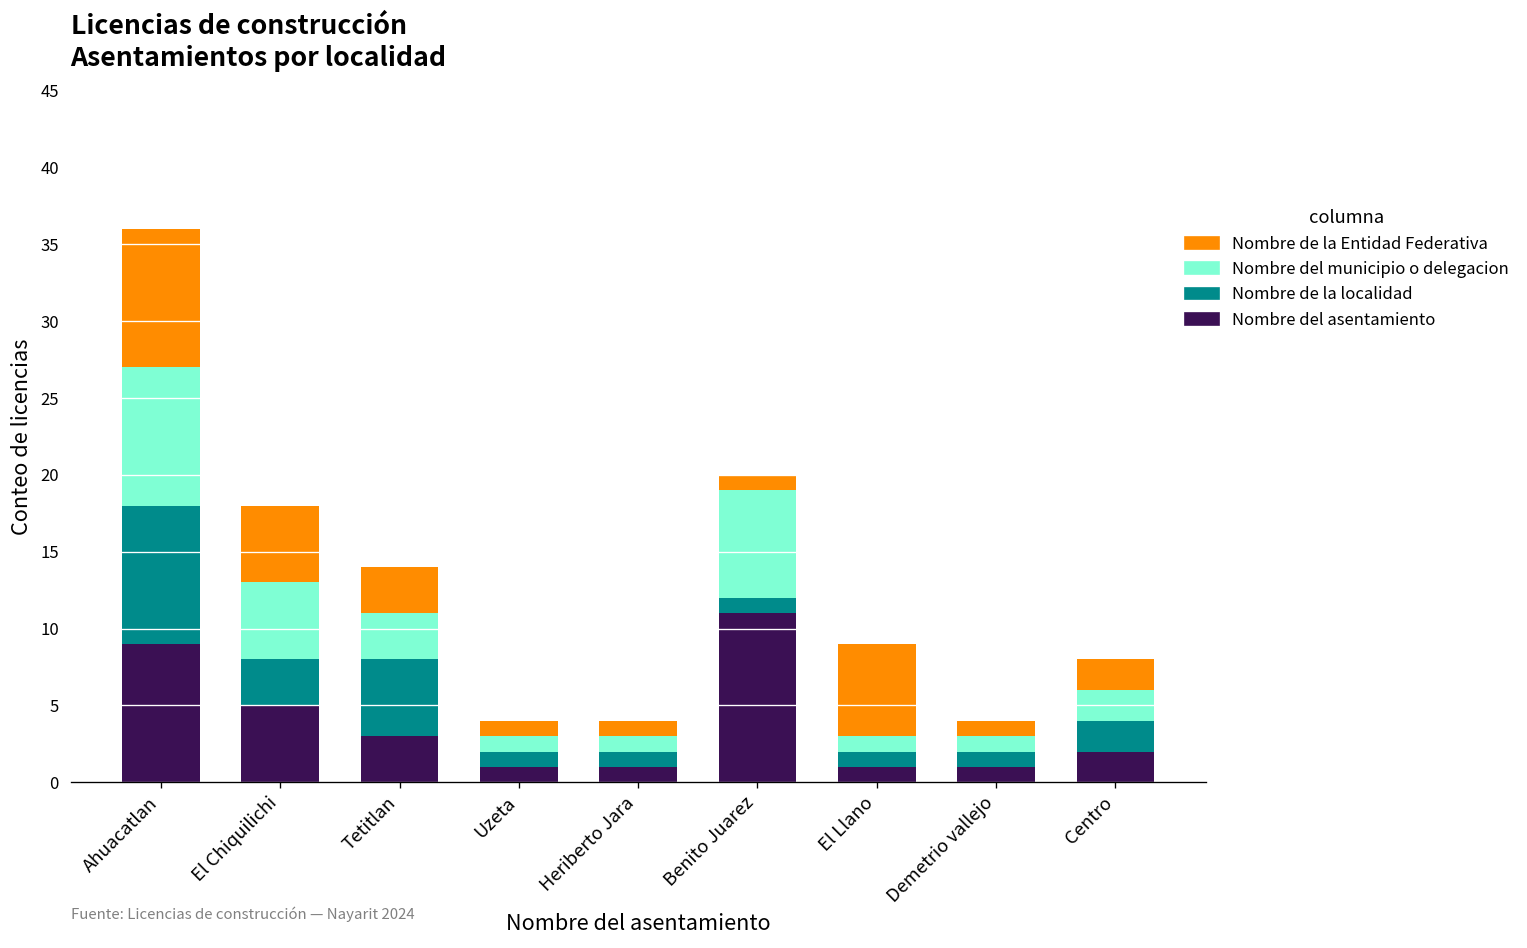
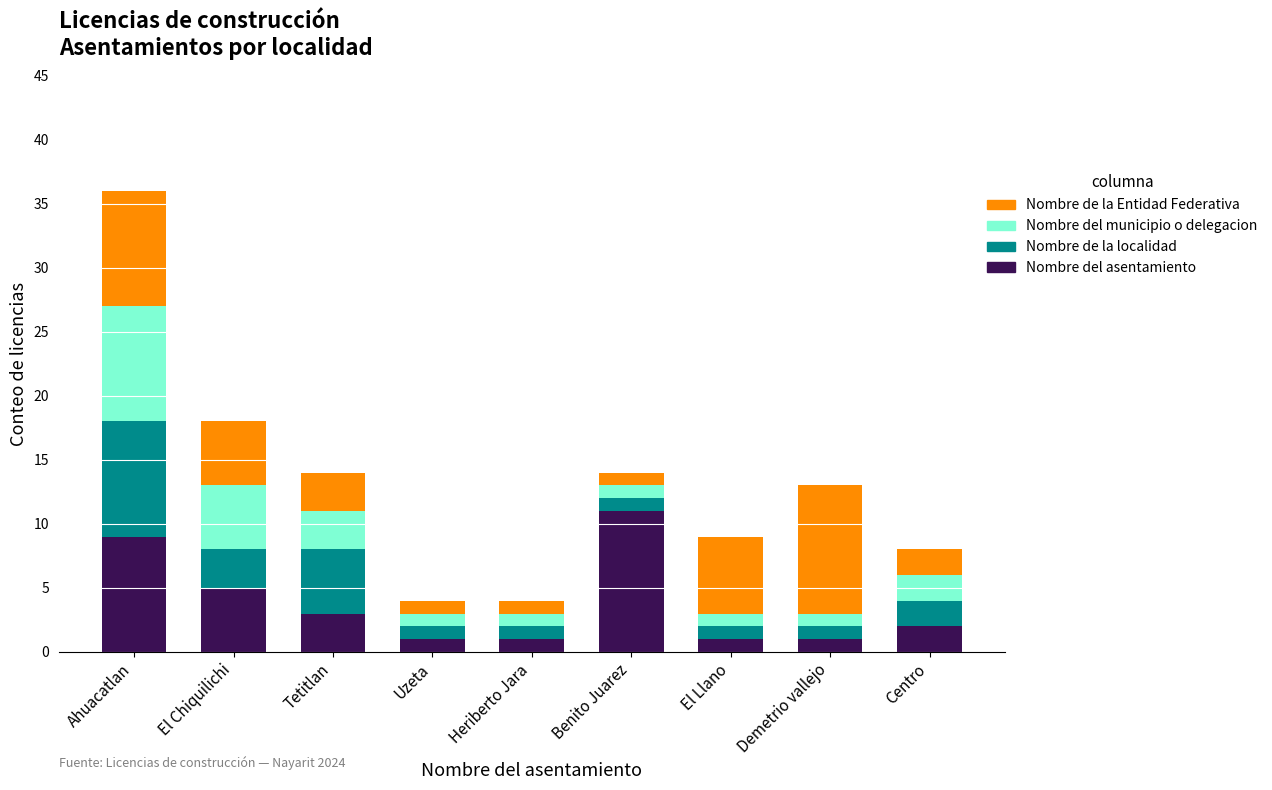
  {
    "Nombre del asentamiento": {
      "Ahuacatlan": 9,
      "El Chiquilichi": 5,
      "Tetitlan": 3,
      "Uzeta": 1,
      "Heriberto Jara": 1,
      "Benito Juarez": 11,
      "El Llano": 1,
      "Demetrio vallejo": 1,
      "Centro": 2
    },
    "Nombre de la localidad": {
      "Ahuacatlan": 9,
      "El Chiquilichi": 3,
      "Tetitlan": 5,
      "Uzeta": 1,
      "Heriberto Jara": 1,
      "Benito Juarez": 1,
      "El Llano": 1,
      "Demetrio vallejo": 1,
      "Centro": 2
    },
    "Nombre del municipio o delegacion": {
      "Ahuacatlan": 9,
      "El Chiquilichi": 5,
      "Tetitlan": 3,
      "Uzeta": 1,
      "Heriberto Jara": 1,
-     "Benito Juarez": 7,
+     "Benito Juarez": 1,
      "El Llano": 1,
      "Demetrio vallejo": 1,
      "Centro": 2
    },
    "Nombre de la Entidad Federativa": {
      "Ahuacatlan": 9,
      "El Chiquilichi": 5,
      "Tetitlan": 3,
      "Uzeta": 1,
      "Heriberto Jara": 1,
      "Benito Juarez": 1,
      "El Llano": 6,
-     "Demetrio vallejo": 1,
+     "Demetrio vallejo": 10,
      "Centro": 2
    }
  }
